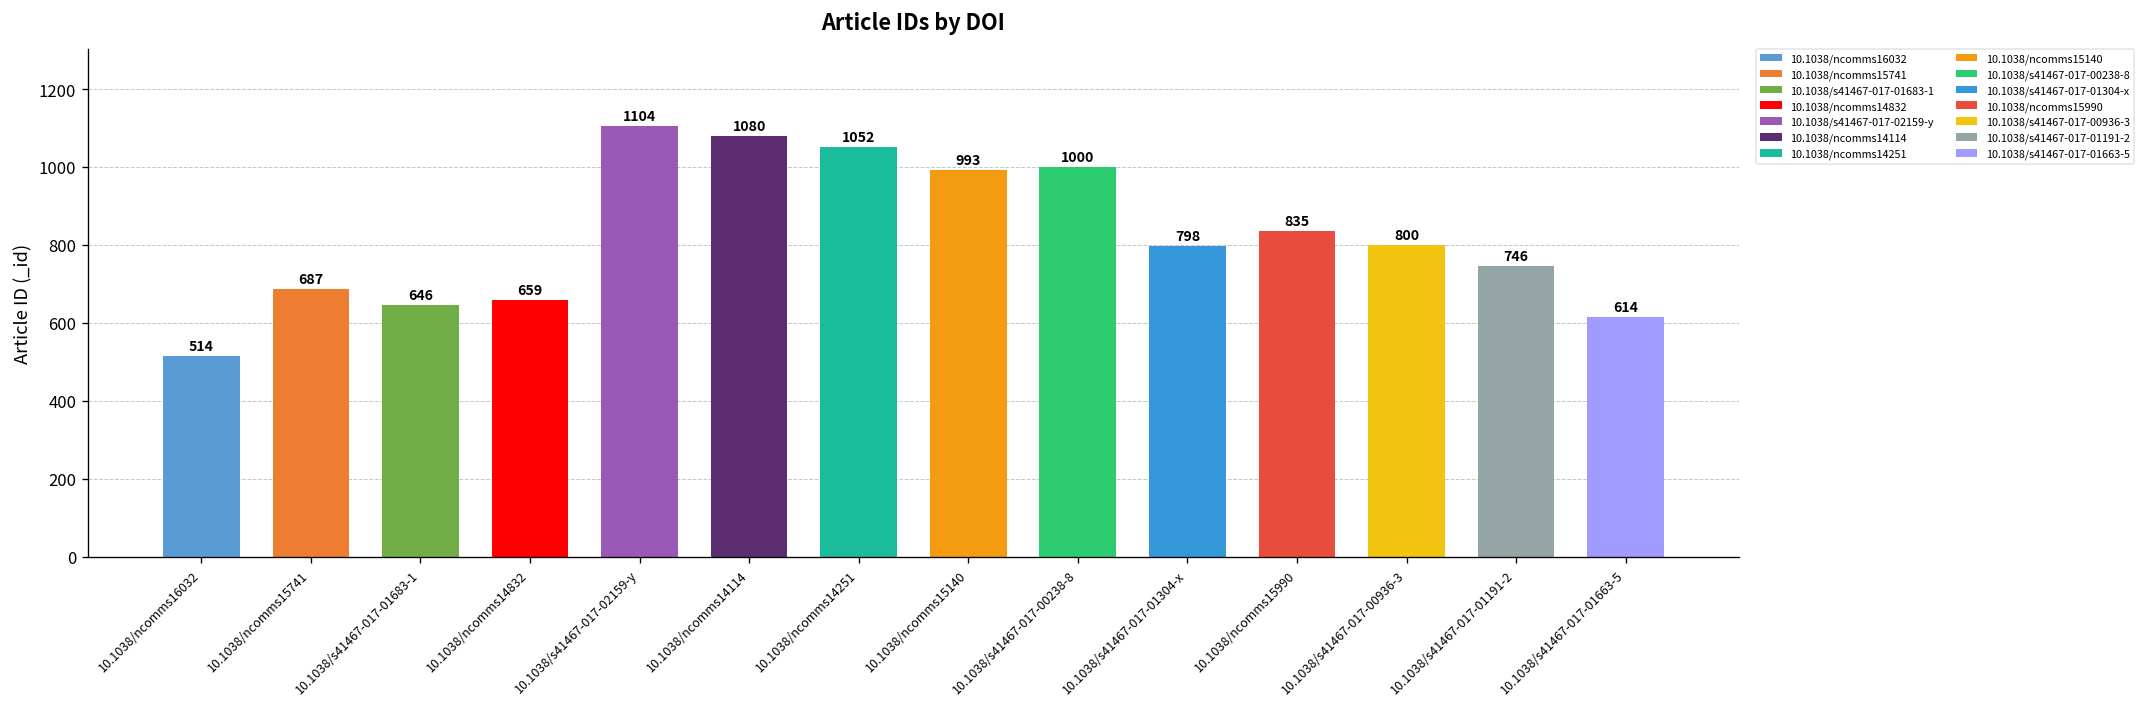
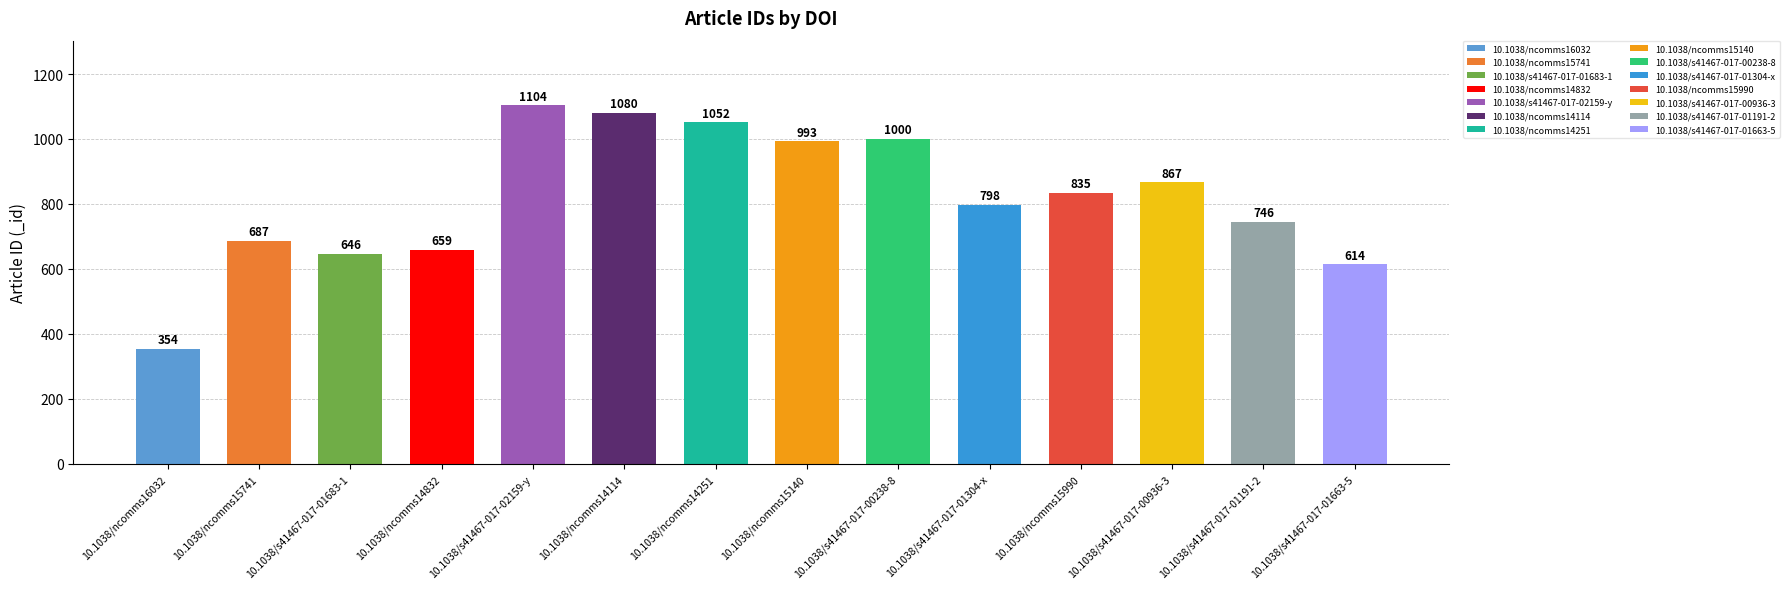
  {
-   "10.1038/ncomms16032": 514,
+   "10.1038/ncomms16032": 354,
    "10.1038/ncomms15741": 687,
    "10.1038/s41467-017-01683-1": 646,
    "10.1038/ncomms14832": 659,
    "10.1038/s41467-017-02159-y": 1104,
    "10.1038/ncomms14114": 1080,
    "10.1038/ncomms14251": 1052,
    "10.1038/ncomms15140": 993,
    "10.1038/s41467-017-00238-8": 1000,
    "10.1038/s41467-017-01304-x": 798,
    "10.1038/ncomms15990": 835,
-   "10.1038/s41467-017-00936-3": 800,
+   "10.1038/s41467-017-00936-3": 867,
    "10.1038/s41467-017-01191-2": 746,
    "10.1038/s41467-017-01663-5": 614
  }
